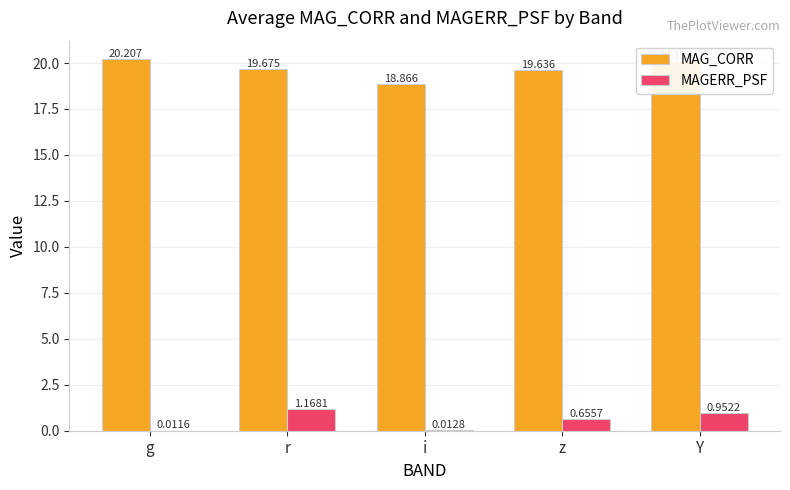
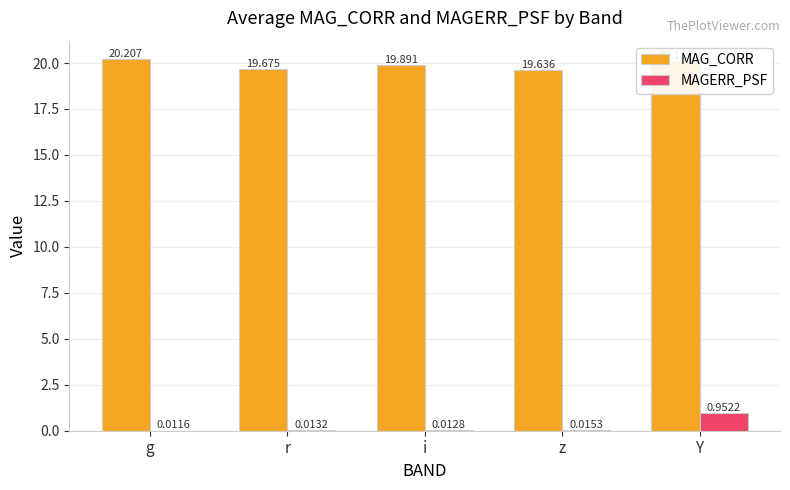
  {
    "MAG_CORR": {
      "g": 20.207,
      "r": 19.675,
-     "i": 18.866,
+     "i": 19.891,
      "z": 19.636
    },
    "MAGERR_PSF": {
      "g": 0.0116,
-     "r": 1.1681,
+     "r": 0.0132,
      "i": 0.0128,
-     "z": 0.6557,
+     "z": 0.0153,
      "Y": 0.9522
    }
  }
